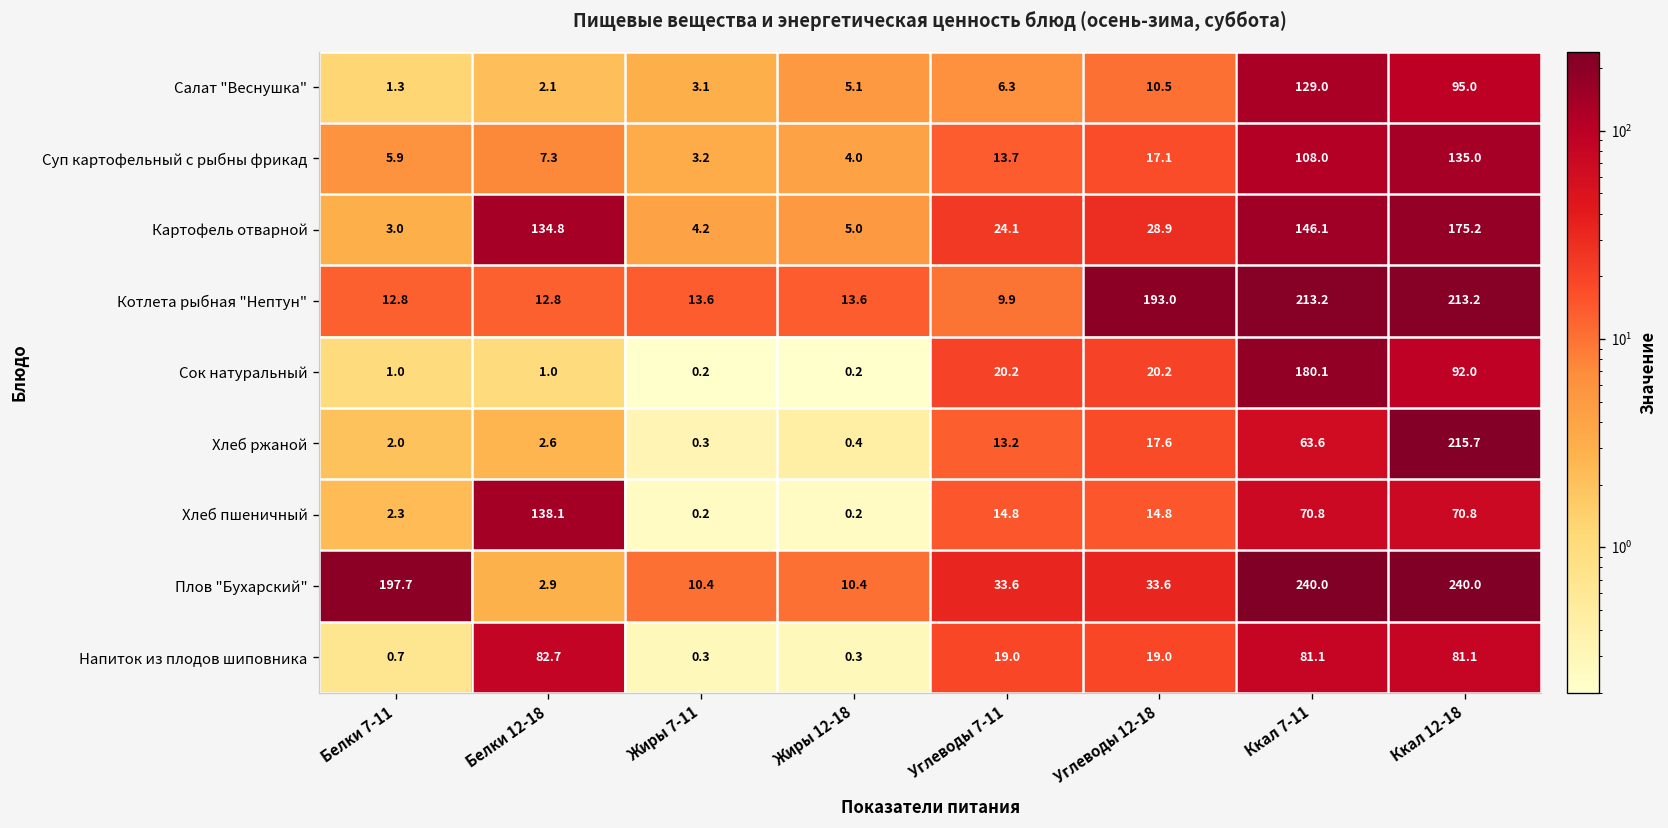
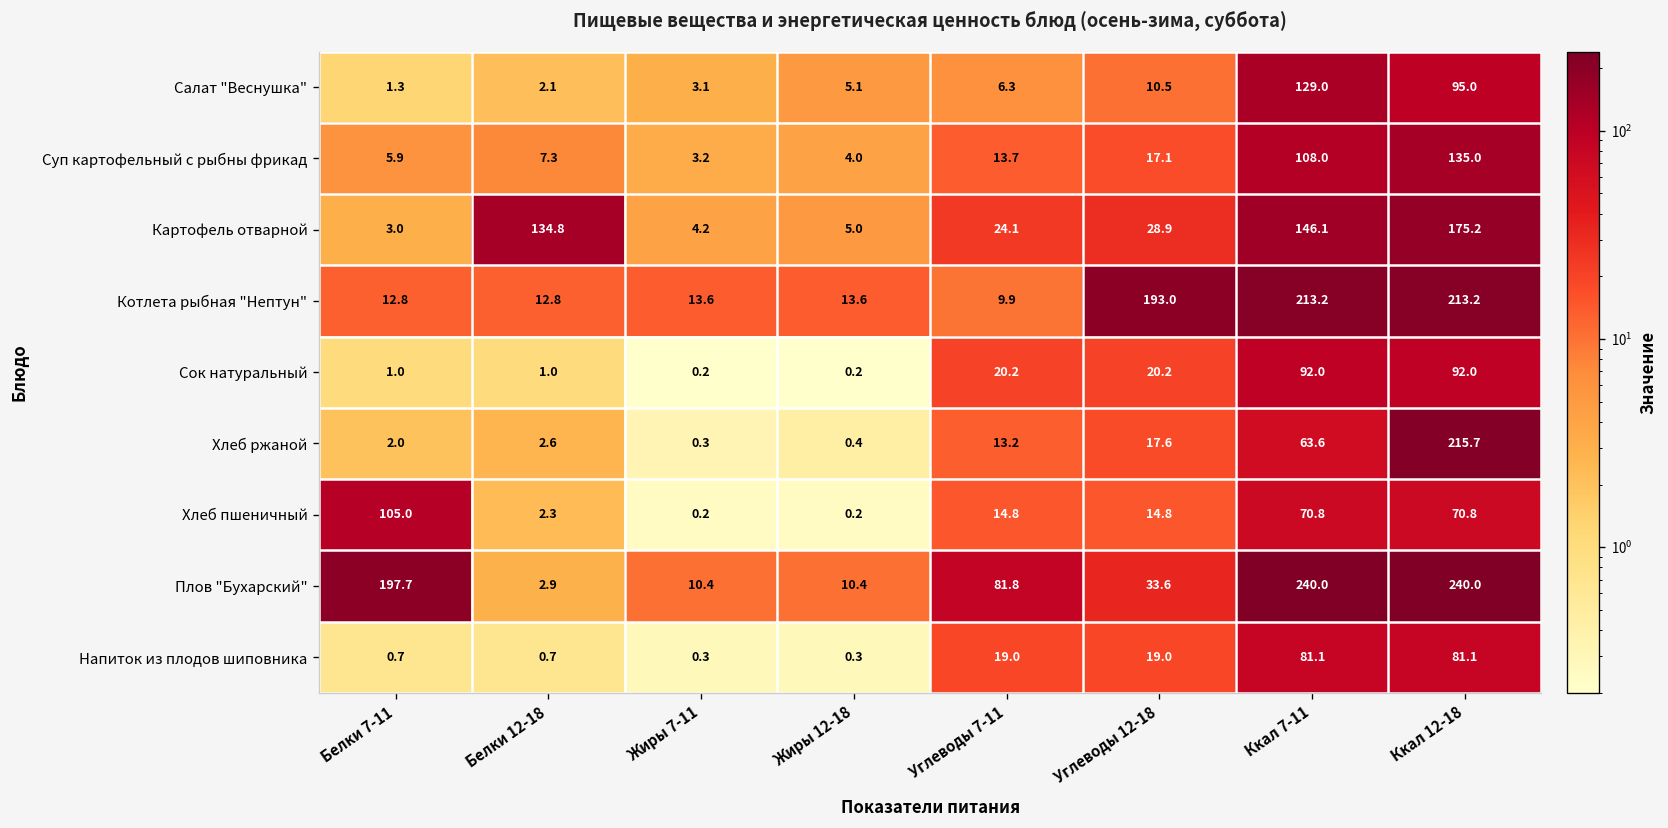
  {
    "Салат \"Веснушка\"": {
      "Белки 7-11": 1.3,
      "Белки 12-18": 2.1,
      "Жиры 7-11": 3.1,
      "Жиры 12-18": 5.1,
      "Углеводы 7-11": 6.3,
      "Углеводы 12-18": 10.5,
      "Ккал 7-11": 129.0,
      "Ккал 12-18": 95.0
    },
    "Суп картофельный с рыбны фрикад": {
      "Белки 7-11": 5.9,
      "Белки 12-18": 7.3,
      "Жиры 7-11": 3.2,
      "Жиры 12-18": 4.0,
      "Углеводы 7-11": 13.7,
      "Углеводы 12-18": 17.1,
      "Ккал 7-11": 108.0,
      "Ккал 12-18": 135.0
    },
    "Картофель отварной": {
      "Белки 7-11": 3.0,
      "Белки 12-18": 134.8,
      "Жиры 7-11": 4.2,
      "Жиры 12-18": 5.0,
      "Углеводы 7-11": 24.1,
      "Углеводы 12-18": 28.9,
      "Ккал 7-11": 146.1,
      "Ккал 12-18": 175.2
    },
    "Котлета рыбная \"Нептун\"": {
      "Белки 7-11": 12.8,
      "Белки 12-18": 12.8,
      "Жиры 7-11": 13.6,
      "Жиры 12-18": 13.6,
      "Углеводы 7-11": 9.9,
      "Углеводы 12-18": 193.0,
      "Ккал 7-11": 213.2,
      "Ккал 12-18": 213.2
    },
    "Сок натуральный": {
      "Белки 7-11": 1.0,
      "Белки 12-18": 1.0,
      "Жиры 7-11": 0.2,
      "Жиры 12-18": 0.2,
      "Углеводы 7-11": 20.2,
      "Углеводы 12-18": 20.2,
-     "Ккал 7-11": 180.1,
+     "Ккал 7-11": 92.0,
      "Ккал 12-18": 92.0
    },
    "Хлеб ржаной": {
      "Белки 7-11": 2.0,
      "Белки 12-18": 2.6,
      "Жиры 7-11": 0.3,
      "Жиры 12-18": 0.4,
      "Углеводы 7-11": 13.2,
      "Углеводы 12-18": 17.6,
      "Ккал 7-11": 63.6,
      "Ккал 12-18": 215.7
    },
    "Хлеб пшеничный": {
-     "Белки 7-11": 2.3,
-     "Белки 12-18": 138.1,
+     "Белки 7-11": 105.0,
+     "Белки 12-18": 2.3,
      "Жиры 7-11": 0.2,
      "Жиры 12-18": 0.2,
      "Углеводы 7-11": 14.8,
      "Углеводы 12-18": 14.8,
      "Ккал 7-11": 70.8,
      "Ккал 12-18": 70.8
    },
    "Плов \"Бухарский\"": {
      "Белки 7-11": 197.7,
      "Белки 12-18": 2.9,
      "Жиры 7-11": 10.4,
      "Жиры 12-18": 10.4,
-     "Углеводы 7-11": 33.6,
+     "Углеводы 7-11": 81.8,
      "Углеводы 12-18": 33.6,
      "Ккал 7-11": 240.0,
      "Ккал 12-18": 240.0
    },
    "Напиток из плодов шиповника": {
      "Белки 7-11": 0.7,
-     "Белки 12-18": 82.7,
+     "Белки 12-18": 0.7,
      "Жиры 7-11": 0.3,
      "Жиры 12-18": 0.3,
      "Углеводы 7-11": 19.0,
      "Углеводы 12-18": 19.0,
      "Ккал 7-11": 81.1,
      "Ккал 12-18": 81.1
    }
  }
